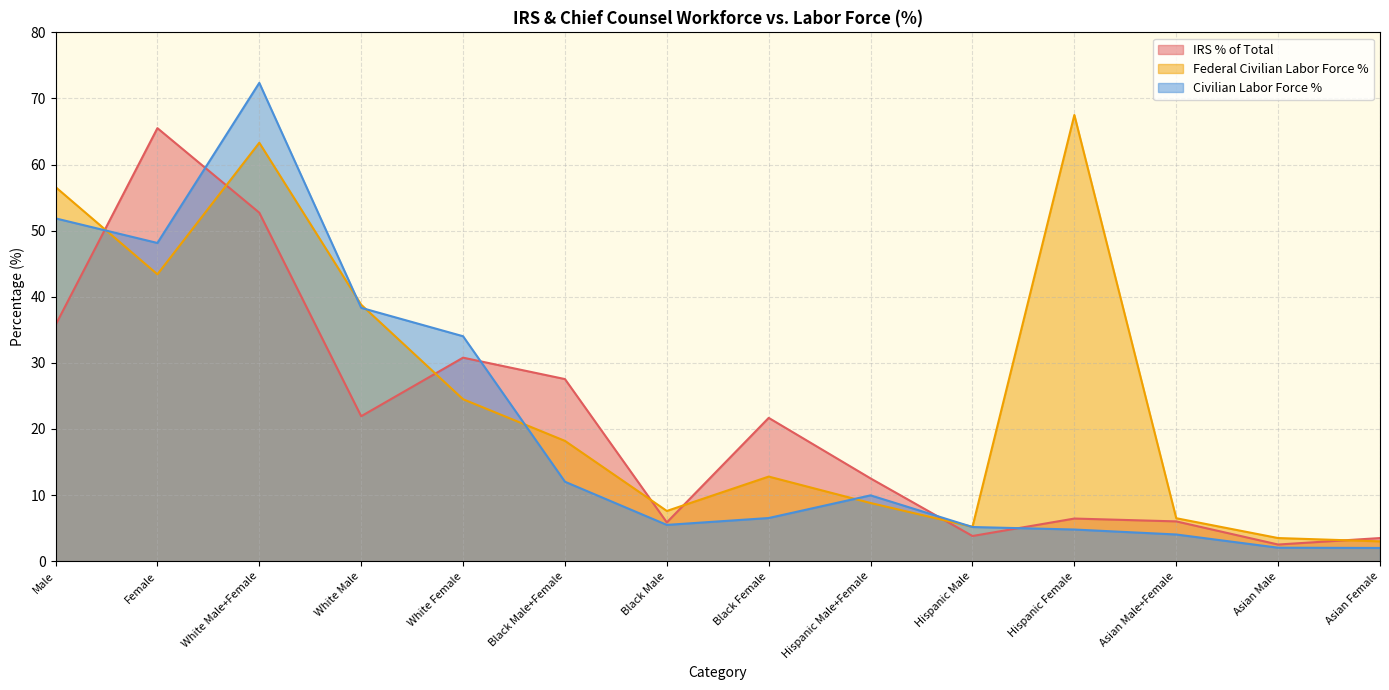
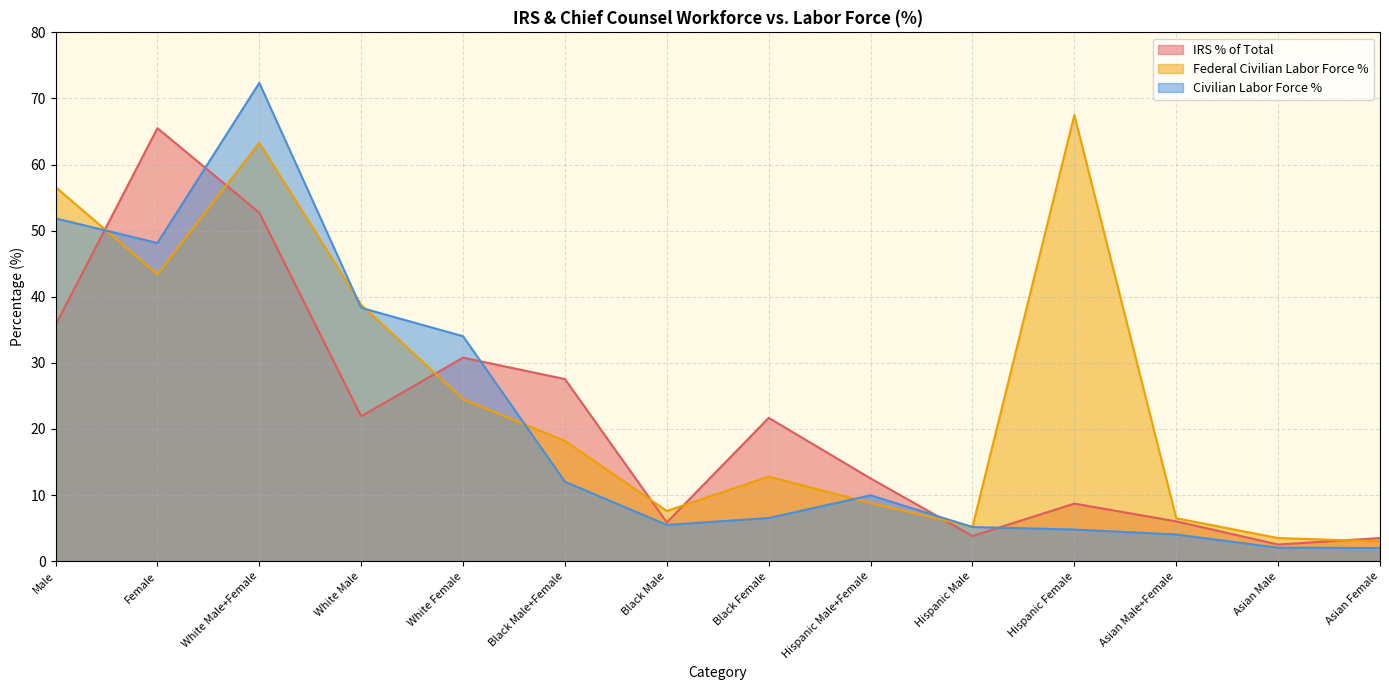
  {
    "IRS % of Total": {
      "Male": 36,
      "Female": 66,
      "White Male+Female": 53,
      "White Male": 22,
      "White Female": 31,
      "Black Male+Female": 28,
      "Black Female": 22,
      "Hispanic Male+Female": 13,
      "Hispanic Male": 4,
-     "Hispanic Female": 6,
+     "Hispanic Female": 9,
      "Asian Male+Female": 6,
      "Asian Male": 3,
      "Asian Female": 4
    },
    "Federal Civilian Labor Force %": {
      "Male": 57,
      "Female": 43,
      "White Male+Female": 63,
      "White Male": 39,
      "White Female": 25,
      "Black Male+Female": 18,
      "Black Male": 8,
      "Black Female": 13,
      "Hispanic Male+Female": 9,
      "Hispanic Female": 68,
      "Asian Male+Female": 7,
      "Asian Male": 4,
      "Asian Female": 3
    },
    "Civilian Labor Force %": {
      "Male": 52,
      "Female": 48,
      "White Male+Female": 72,
      "White Male": 38,
      "White Female": 34,
      "Black Male+Female": 12,
      "Black Female": 7,
      "Hispanic Male+Female": 10,
      "Hispanic Female": 5,
      "Asian Male+Female": 4,
      "Asian Male": 2,
      "Asian Female": 2
    }
  }
